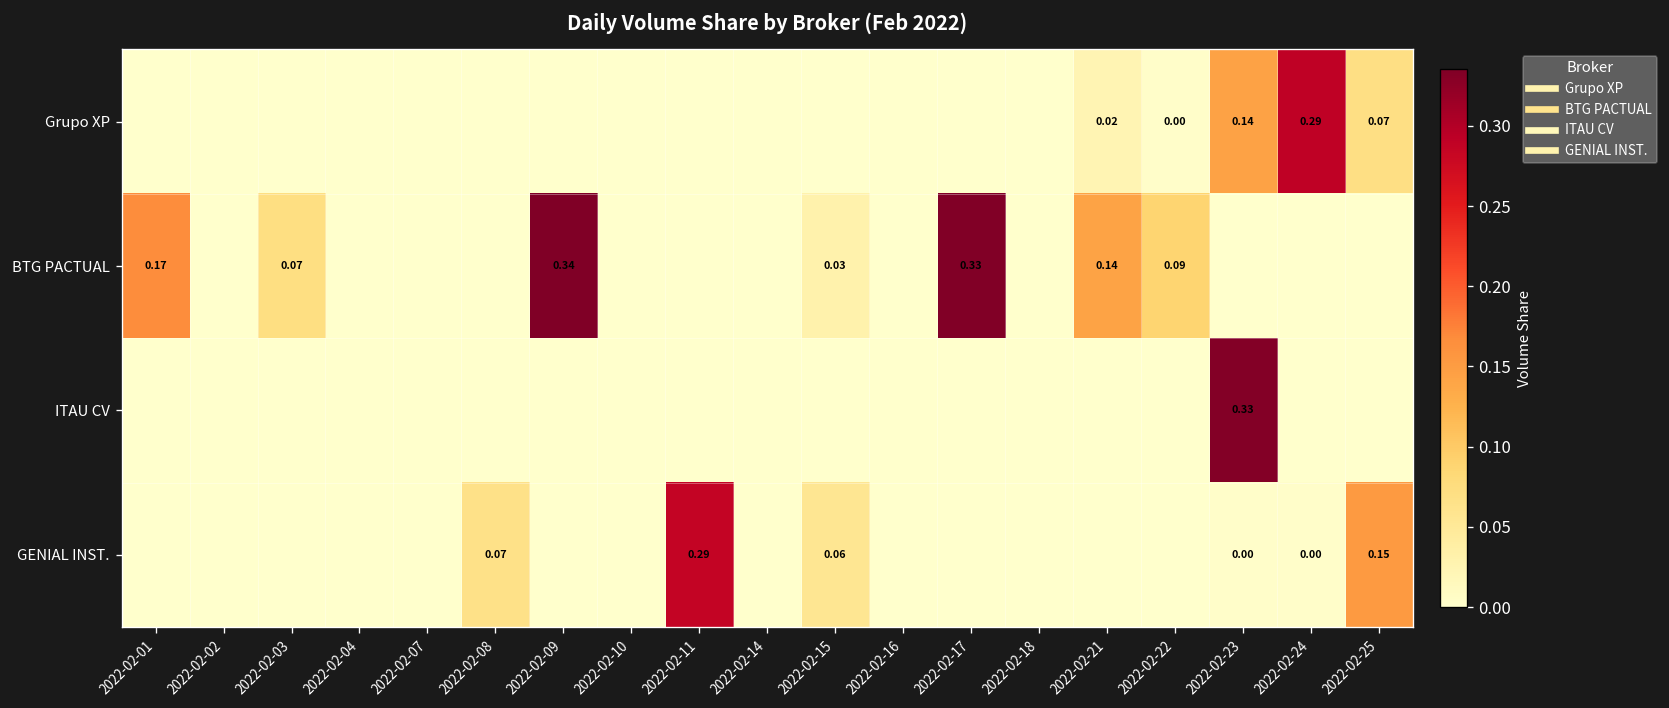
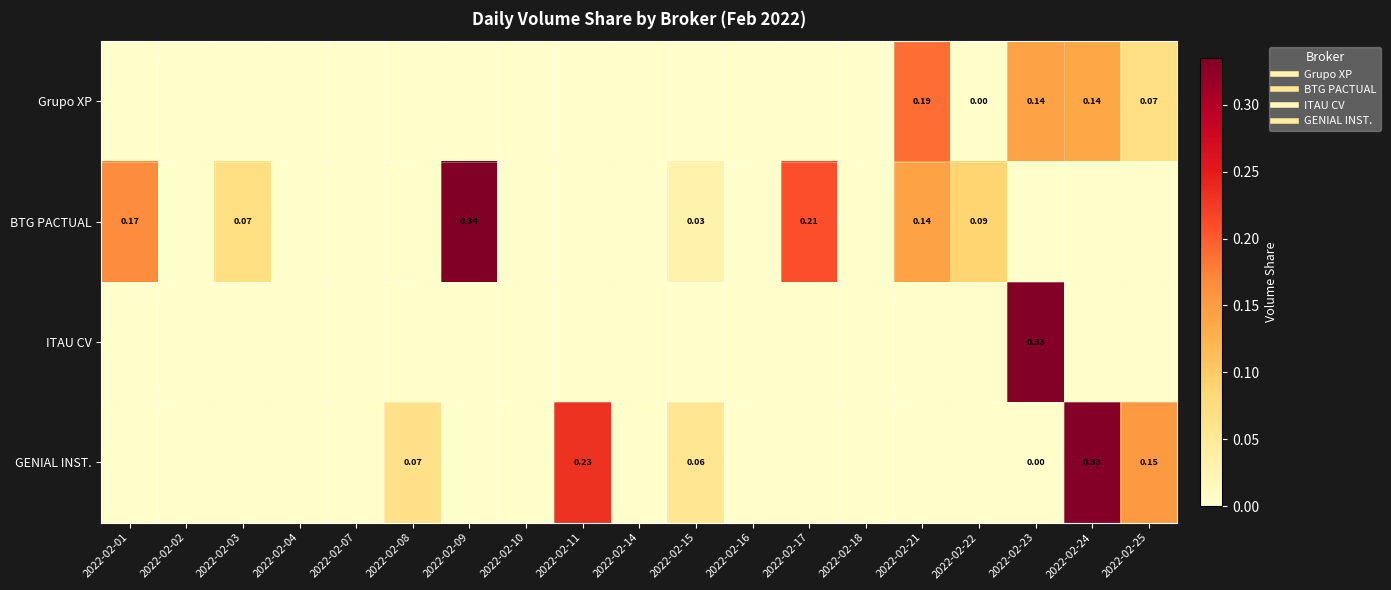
  {
    "Grupo XP": {
-     "2022-02-21": 0.02,
+     "2022-02-21": 0.19,
      "2022-02-22": 0.00,
      "2022-02-23": 0.14,
-     "2022-02-24": 0.29,
+     "2022-02-24": 0.14,
      "2022-02-25": 0.07
    },
    "BTG PACTUAL": {
      "2022-02-01": 0.17,
      "2022-02-03": 0.07,
      "2022-02-09": 0.34,
      "2022-02-15": 0.03,
-     "2022-02-17": 0.33,
+     "2022-02-17": 0.21,
      "2022-02-21": 0.14,
      "2022-02-22": 0.09
    },
    "ITAU CV": {
      "2022-02-23": 0.33
    },
    "GENIAL INST.": {
      "2022-02-08": 0.07,
-     "2022-02-11": 0.29,
+     "2022-02-11": 0.23,
      "2022-02-15": 0.06,
      "2022-02-23": 0.00,
-     "2022-02-24": 0.00,
+     "2022-02-24": 0.33,
      "2022-02-25": 0.15
    }
  }
